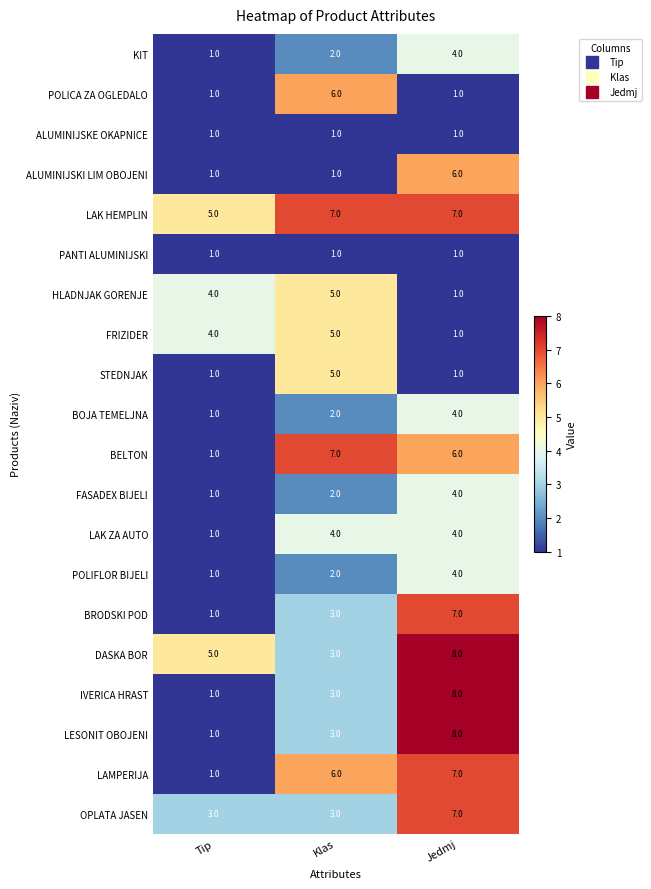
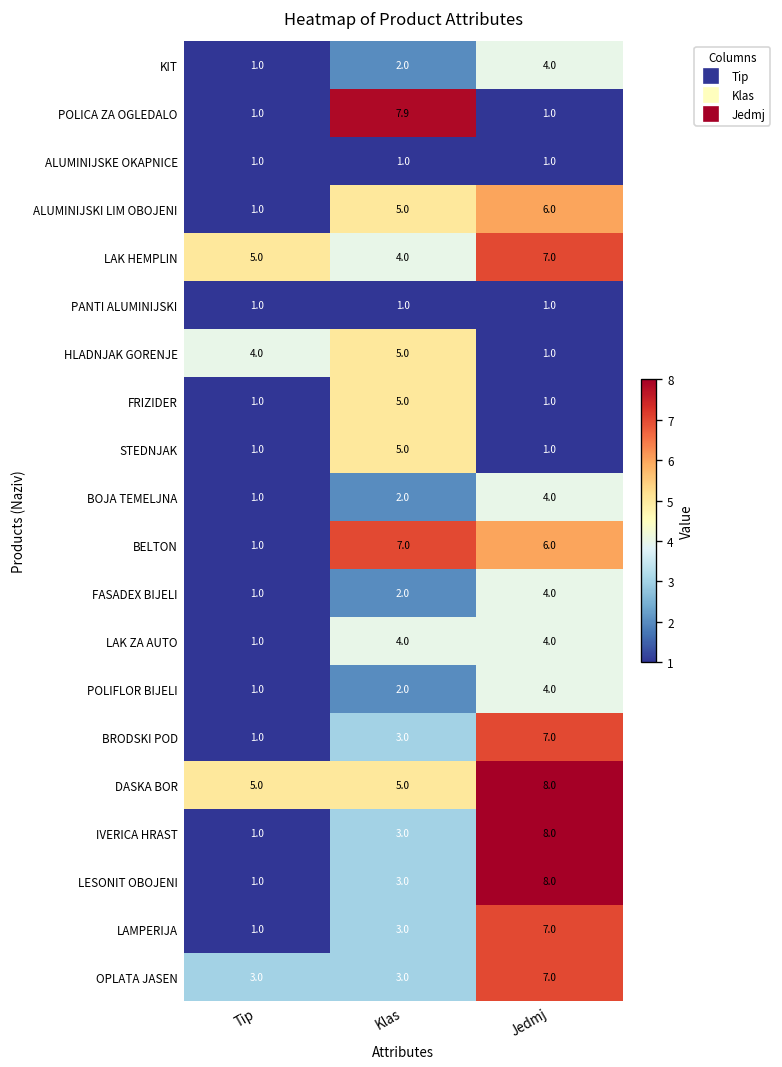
  {
    "KIT": {
      "Tip": 1.0,
      "Klas": 2.0,
      "Jedmj": 4.0
    },
    "POLICA ZA OGLEDALO": {
      "Tip": 1.0,
-     "Klas": 6.0,
+     "Klas": 7.9,
      "Jedmj": 1.0
    },
    "ALUMINIJSKE OKAPNICE": {
      "Tip": 1.0,
      "Klas": 1.0,
      "Jedmj": 1.0
    },
    "ALUMINIJSKI LIM OBOJENI": {
      "Tip": 1.0,
-     "Klas": 1.0,
+     "Klas": 5.0,
      "Jedmj": 6.0
    },
    "LAK HEMPLIN": {
      "Tip": 5.0,
-     "Klas": 7.0,
+     "Klas": 4.0,
      "Jedmj": 7.0
    },
    "PANTI ALUMINIJSKI": {
      "Tip": 1.0,
      "Klas": 1.0,
      "Jedmj": 1.0
    },
    "HLADNJAK GORENJE": {
      "Tip": 4.0,
      "Klas": 5.0,
      "Jedmj": 1.0
    },
    "FRIZIDER": {
-     "Tip": 4.0,
+     "Tip": 1.0,
      "Klas": 5.0,
      "Jedmj": 1.0
    },
    "STEDNJAK": {
      "Tip": 1.0,
      "Klas": 5.0,
      "Jedmj": 1.0
    },
    "BOJA TEMELJNA": {
      "Tip": 1.0,
      "Klas": 2.0,
      "Jedmj": 4.0
    },
    "BELTON": {
      "Tip": 1.0,
      "Klas": 7.0,
      "Jedmj": 6.0
    },
    "FASADEX BIJELI": {
      "Tip": 1.0,
      "Klas": 2.0,
      "Jedmj": 4.0
    },
    "LAK ZA AUTO": {
      "Tip": 1.0,
      "Klas": 4.0,
      "Jedmj": 4.0
    },
    "POLIFLOR BIJELI": {
      "Tip": 1.0,
      "Klas": 2.0,
      "Jedmj": 4.0
    },
    "BRODSKI POD": {
      "Tip": 1.0,
      "Klas": 3.0,
      "Jedmj": 7.0
    },
    "DASKA BOR": {
      "Tip": 5.0,
-     "Klas": 3.0,
+     "Klas": 5.0,
      "Jedmj": 8.0
    },
    "IVERICA HRAST": {
      "Tip": 1.0,
      "Klas": 3.0,
      "Jedmj": 8.0
    },
    "LESONIT OBOJENI": {
      "Tip": 1.0,
      "Klas": 3.0,
      "Jedmj": 8.0
    },
    "LAMPERIJA": {
      "Tip": 1.0,
-     "Klas": 6.0,
+     "Klas": 3.0,
      "Jedmj": 7.0
    },
    "OPLATA JASEN": {
      "Tip": 3.0,
      "Klas": 3.0,
      "Jedmj": 7.0
    }
  }
